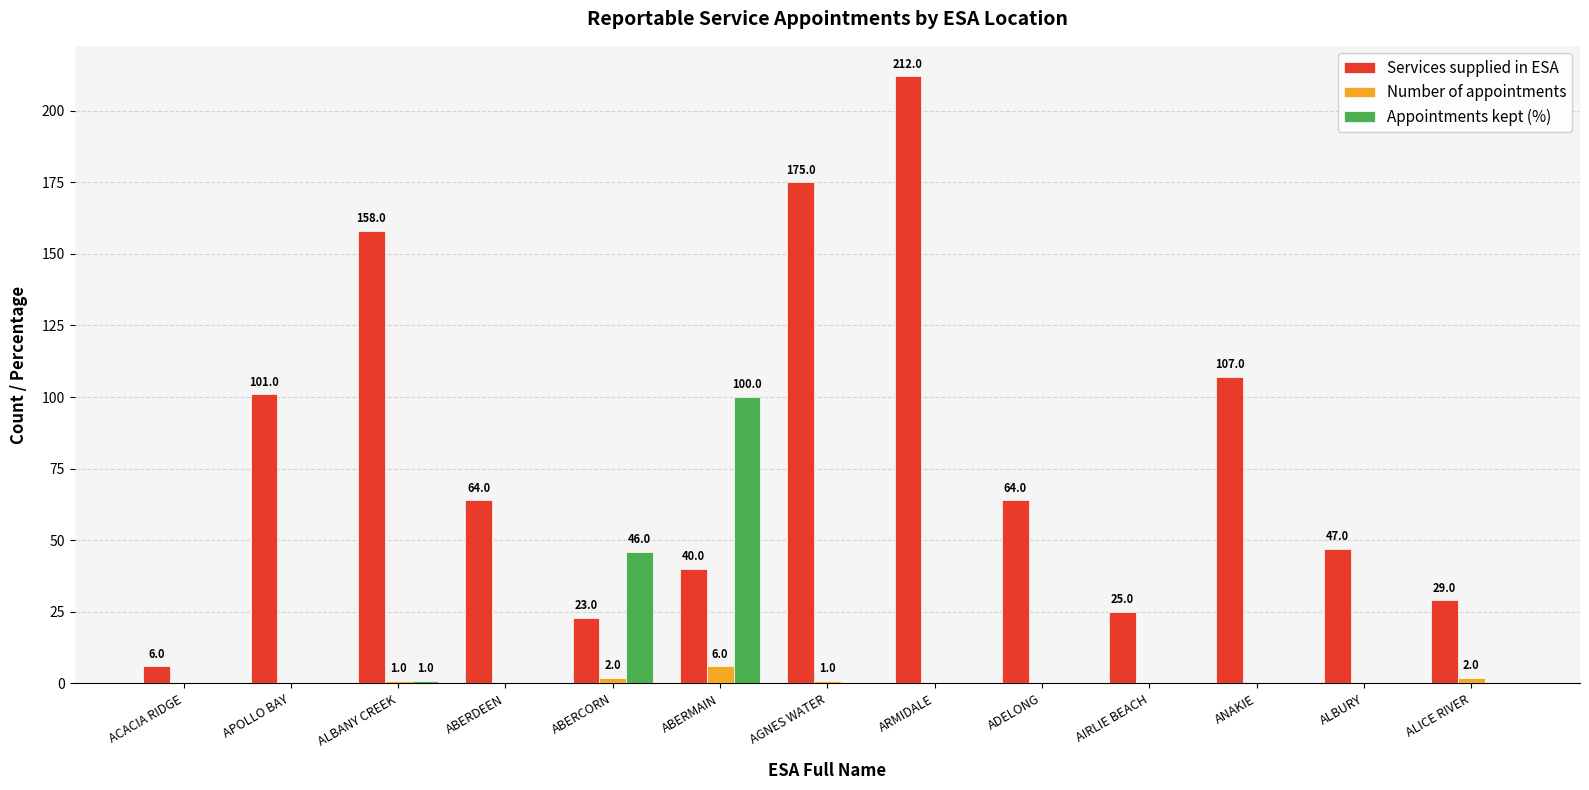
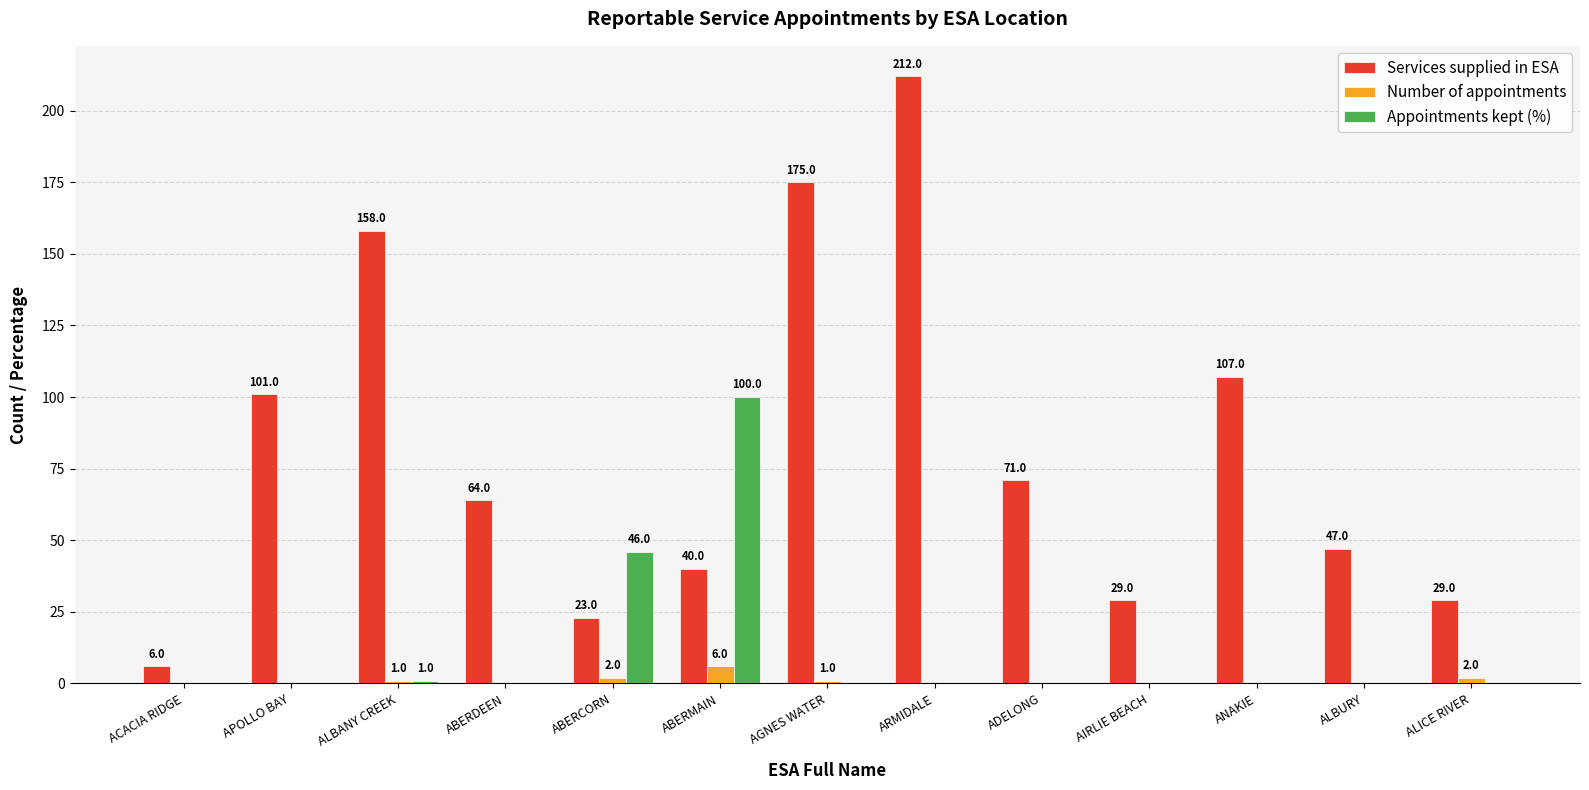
  {
    "Services supplied in ESA": {
      "ACACIA RIDGE": 6.0,
      "APOLLO BAY": 101.0,
      "ALBANY CREEK": 158.0,
      "ABERDEEN": 64.0,
      "ABERCORN": 23.0,
      "ABERMAIN": 40.0,
      "AGNES WATER": 175.0,
      "ARMIDALE": 212.0,
-     "ADELONG": 64.0,
-     "AIRLIE BEACH": 25.0,
+     "ADELONG": 71.0,
+     "AIRLIE BEACH": 29.0,
      "ANAKIE": 107.0,
      "ALBURY": 47.0,
      "ALICE RIVER": 29.0
    },
    "Number of appointments": {
      "ALBANY CREEK": 1.0,
      "ABERCORN": 2.0,
      "ABERMAIN": 6.0,
      "AGNES WATER": 1.0,
      "ALICE RIVER": 2.0
    },
    "Appointments kept (%)": {
      "ALBANY CREEK": 1.0,
      "ABERCORN": 46.0,
      "ABERMAIN": 100.0
    }
  }
